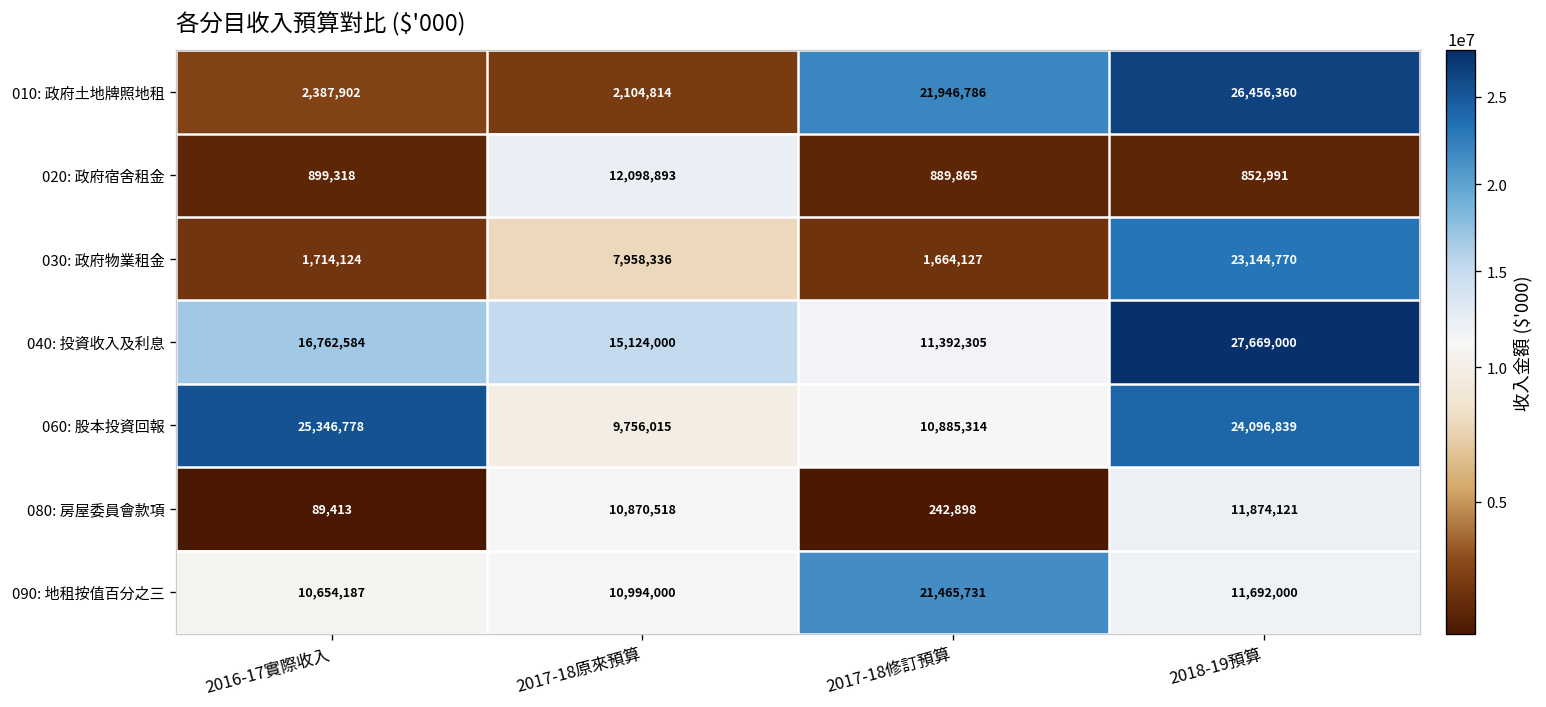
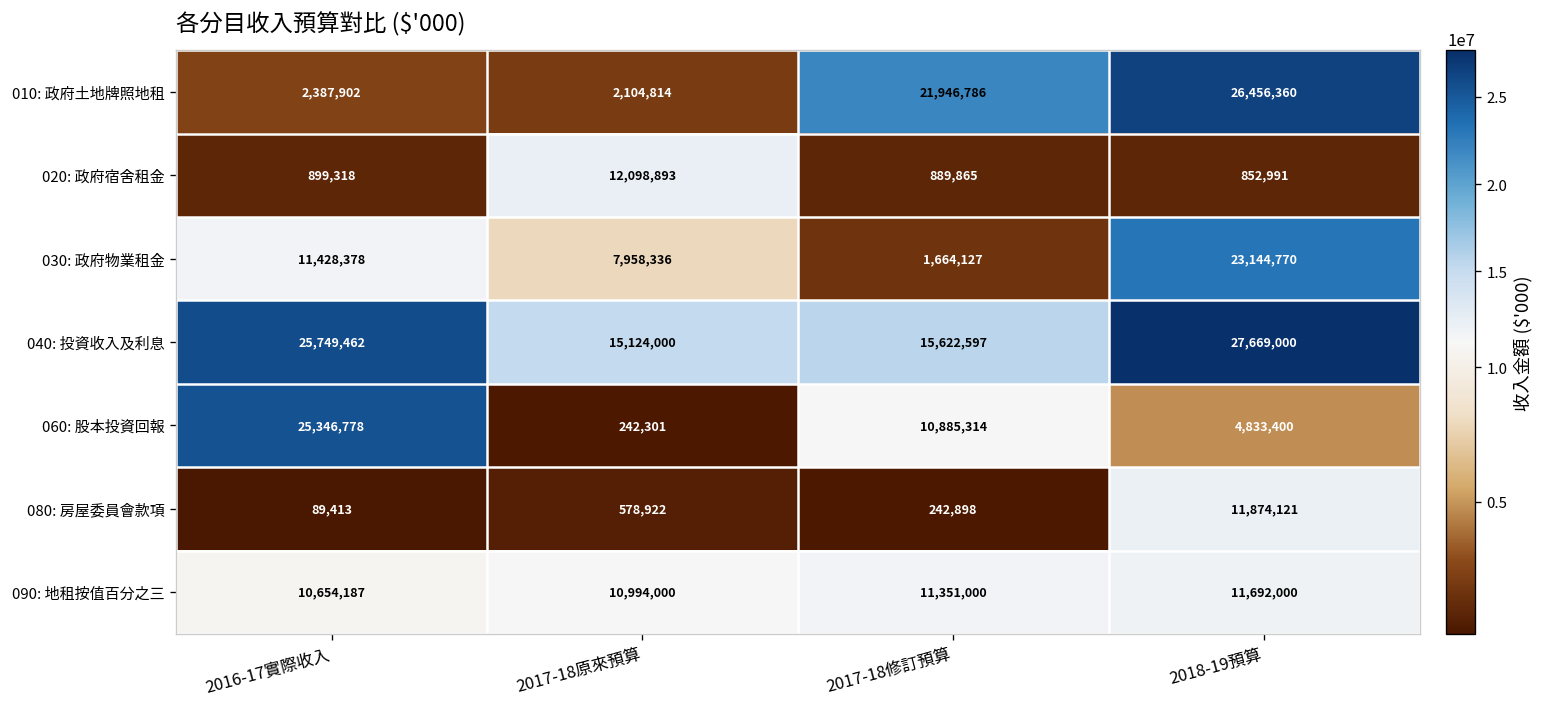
  {
    "010: 政府土地牌照地租": {
      "2016-17實際收入": "2,387,902",
      "2017-18原來預算": "2,104,814",
      "2017-18修訂預算": "21,946,786",
      "2018-19預算": "26,456,360"
    },
    "020: 政府宿舍租金": {
      "2016-17實際收入": "899,318",
      "2017-18原來預算": "12,098,893",
      "2017-18修訂預算": "889,865",
      "2018-19預算": "852,991"
    },
    "030: 政府物業租金": {
-     "2016-17實際收入": "1,714,124",
+     "2016-17實際收入": "11,428,378",
      "2017-18原來預算": "7,958,336",
      "2017-18修訂預算": "1,664,127",
      "2018-19預算": "23,144,770"
    },
    "040: 投資收入及利息": {
-     "2016-17實際收入": "16,762,584",
+     "2016-17實際收入": "25,749,462",
      "2017-18原來預算": "15,124,000",
-     "2017-18修訂預算": "11,392,305",
+     "2017-18修訂預算": "15,622,597",
      "2018-19預算": "27,669,000"
    },
    "060: 股本投資回報": {
      "2016-17實際收入": "25,346,778",
-     "2017-18原來預算": "9,756,015",
+     "2017-18原來預算": "242,301",
      "2017-18修訂預算": "10,885,314",
-     "2018-19預算": "24,096,839"
+     "2018-19預算": "4,833,400"
    },
    "080: 房屋委員會款項": {
      "2016-17實際收入": "89,413",
-     "2017-18原來預算": "10,870,518",
+     "2017-18原來預算": "578,922",
      "2017-18修訂預算": "242,898",
      "2018-19預算": "11,874,121"
    },
    "090: 地租按值百分之三": {
      "2016-17實際收入": "10,654,187",
      "2017-18原來預算": "10,994,000",
-     "2017-18修訂預算": "21,465,731",
+     "2017-18修訂預算": "11,351,000",
      "2018-19預算": "11,692,000"
    }
  }
